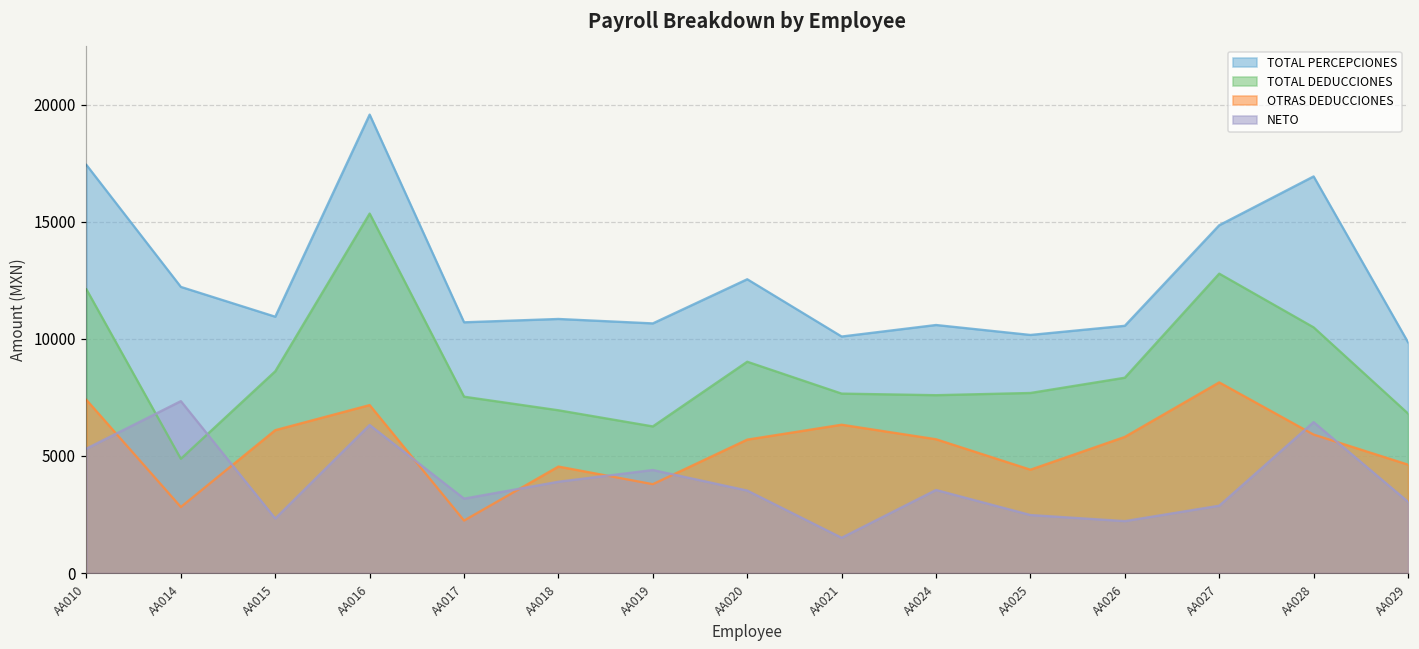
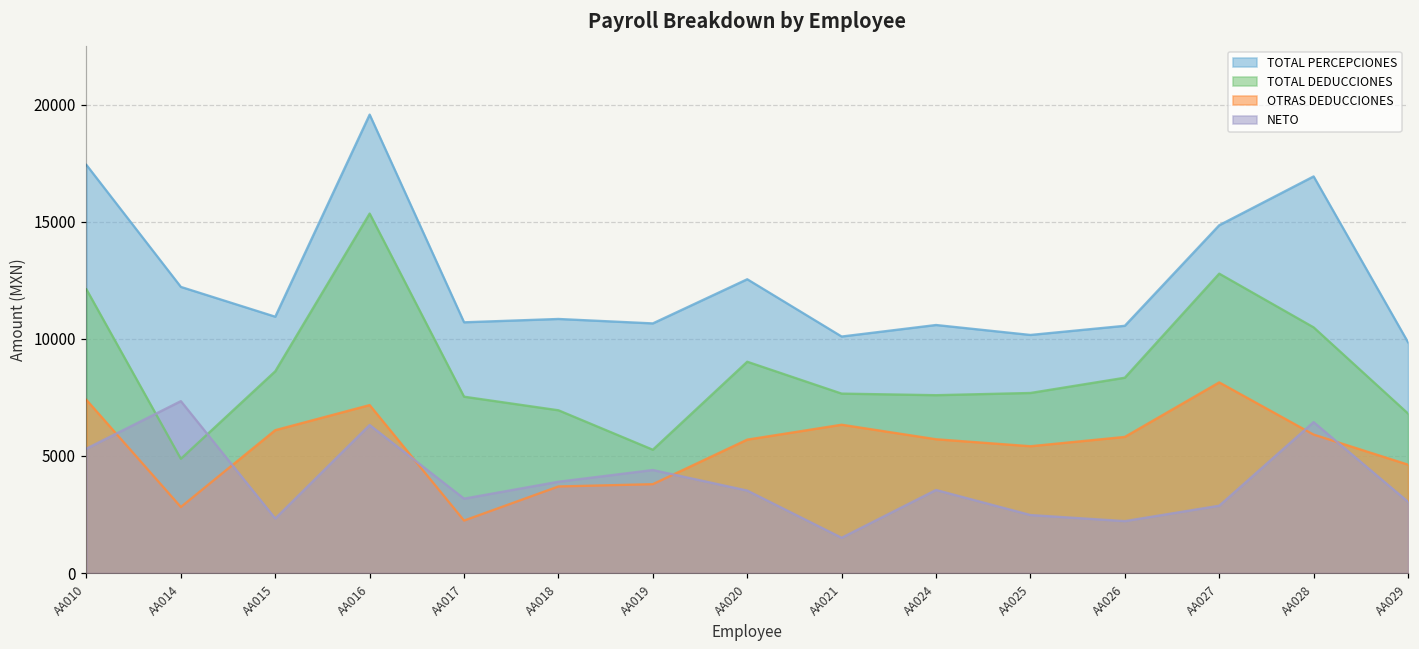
  {
    "TOTAL DEDUCCIONES": {
      "AA010": 12100,
      "AA014": 4900,
      "AA015": 8600,
      "AA016": 15400,
      "AA017": 7500,
      "AA018": 7000,
-     "AA019": 6300,
+     "AA019": 5300,
      "AA020": 9000,
      "AA021": 7700,
      "AA024": 7600,
      "AA025": 7700,
      "AA026": 8300,
      "AA027": 12800,
      "AA028": 10500,
      "AA029": 6800
    },
    "OTRAS DEDUCCIONES": {
      "AA010": 7400,
      "AA014": 2800,
      "AA015": 6100,
      "AA016": 7200,
      "AA017": 2200,
-     "AA018": 4500,
+     "AA018": 3700,
      "AA019": 3800,
      "AA020": 5700,
      "AA021": 6300,
      "AA024": 5700,
-     "AA025": 4400,
+     "AA025": 5400,
      "AA026": 5800,
      "AA027": 8100,
      "AA028": 5900,
      "AA029": 4600
    }
  }
